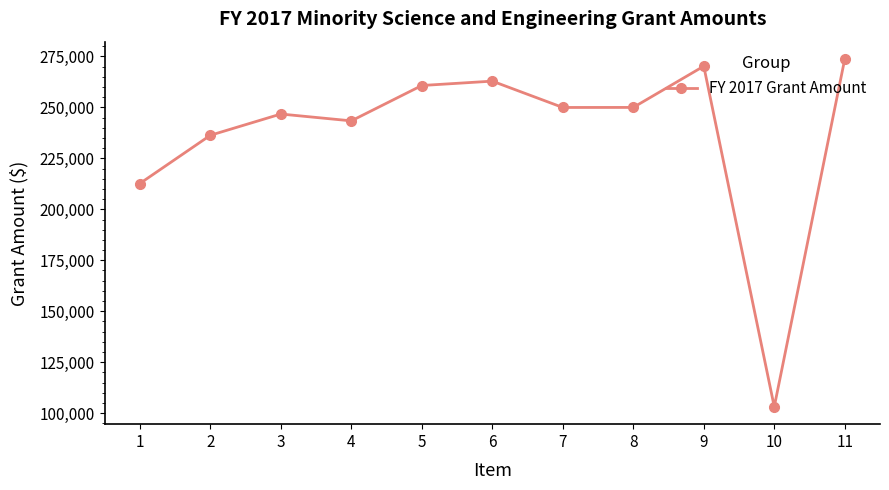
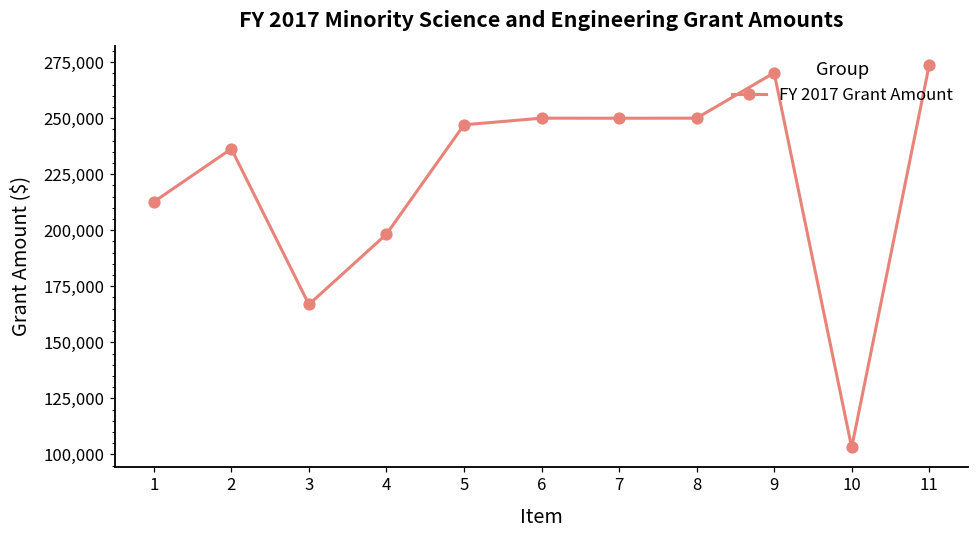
  {
    "1": "213,000",
    "2": "236,000",
-   "3": "247,000",
-   "4": "243,000",
-   "5": "261,000",
-   "6": "263,000",
+   "3": "167,000",
+   "4": "198,000",
+   "5": "247,000",
+   "6": "250,000",
    "7": "250,000",
    "8": "250,000",
    "9": "270,000",
    "10": "103,000",
    "11": "274,000"
  }
